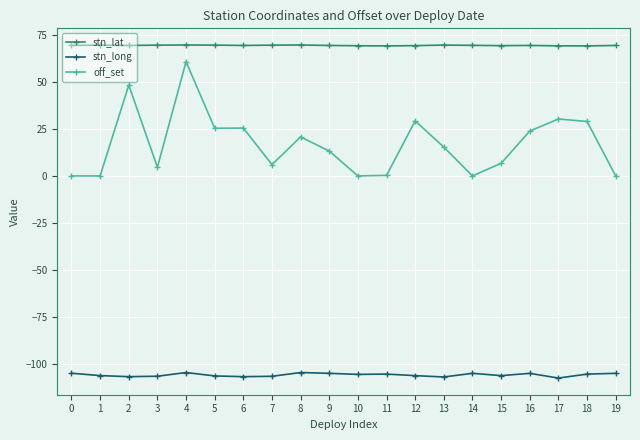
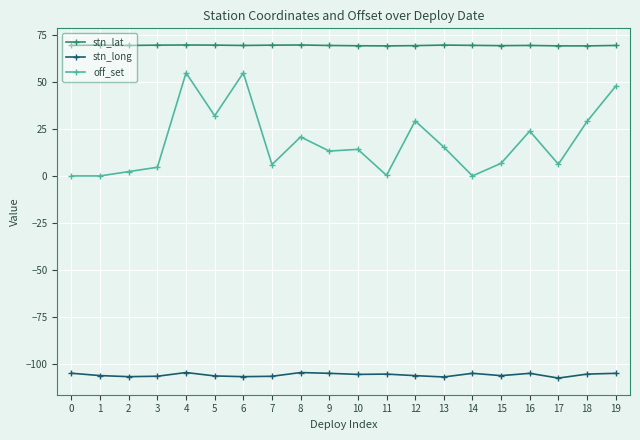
  {
    "off_set": {
      "0": 0,
      "1": 0,
-     "2": 48,
+     "2": 2,
      "3": 5,
-     "4": 61,
-     "5": 25,
-     "6": 25,
+     "4": 55,
+     "5": 32,
+     "6": 55,
      "7": 6,
      "8": 21,
      "9": 13,
-     "10": 0,
+     "10": 14,
      "11": 0,
      "12": 29,
      "13": 15,
      "14": 0,
      "15": 7,
      "16": 24,
-     "17": 30,
+     "17": 6,
      "18": 29,
-     "19": 0
+     "19": 48
    }
  }
